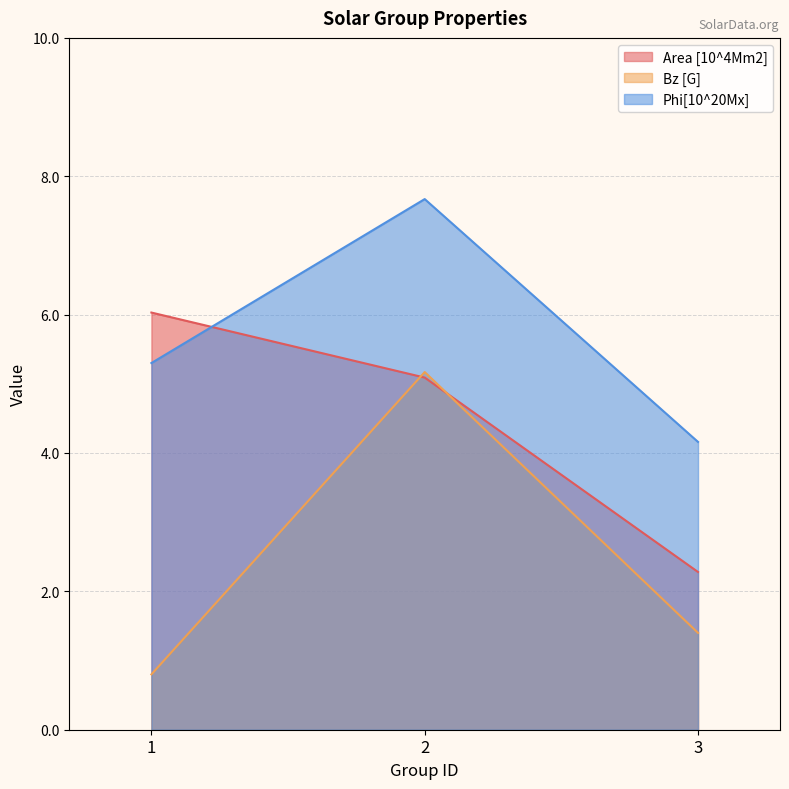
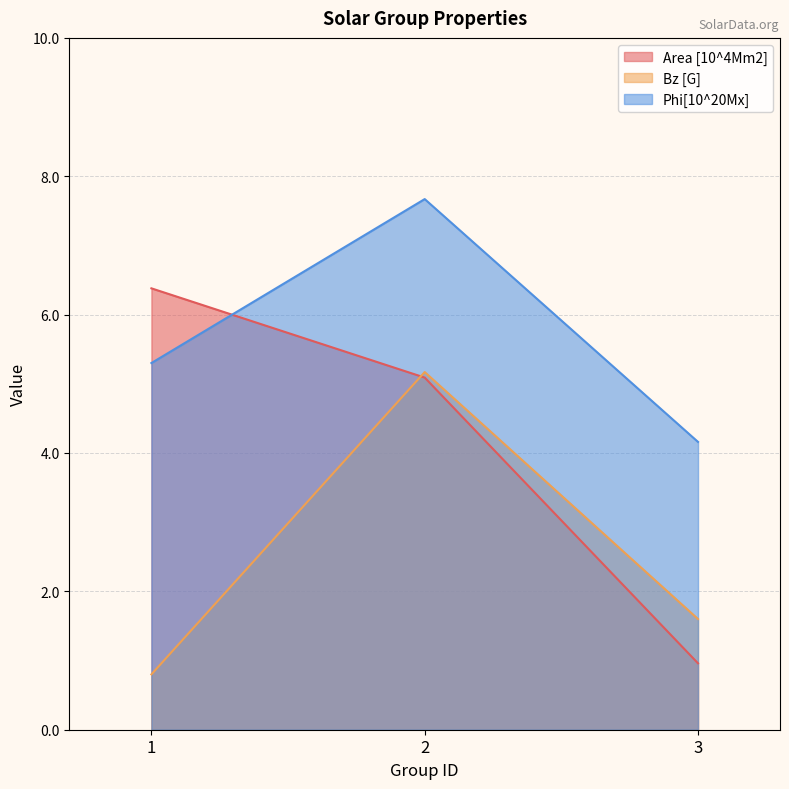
  {
    "Area [10^4Mm2]": {
-     "1": 6.0,
+     "1": 6.4,
      "2": 5.1,
-     "3": 2.3
+     "3": 1.0
    },
    "Bz [G]": {
      "1": 0.8,
      "2": 5.2,
-     "3": 1.4
+     "3": 1.6
    },
    "Phi[10^20Mx]": {
      "1": 5.3,
      "2": 7.7,
      "3": 4.2
    }
  }
